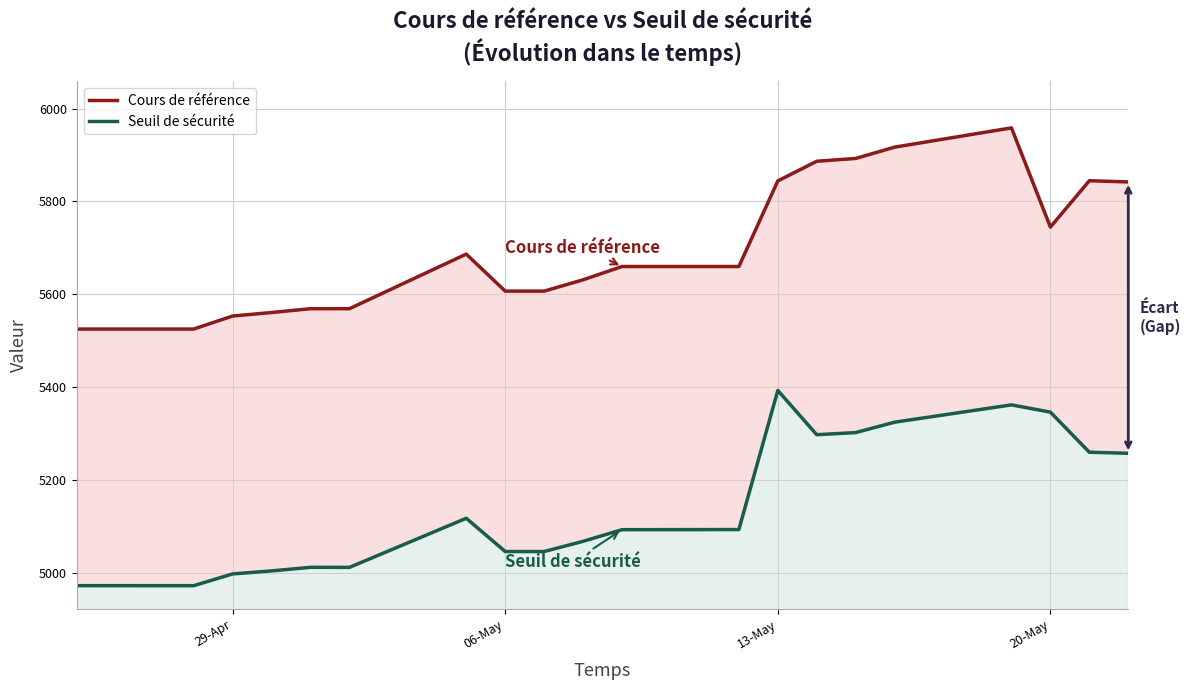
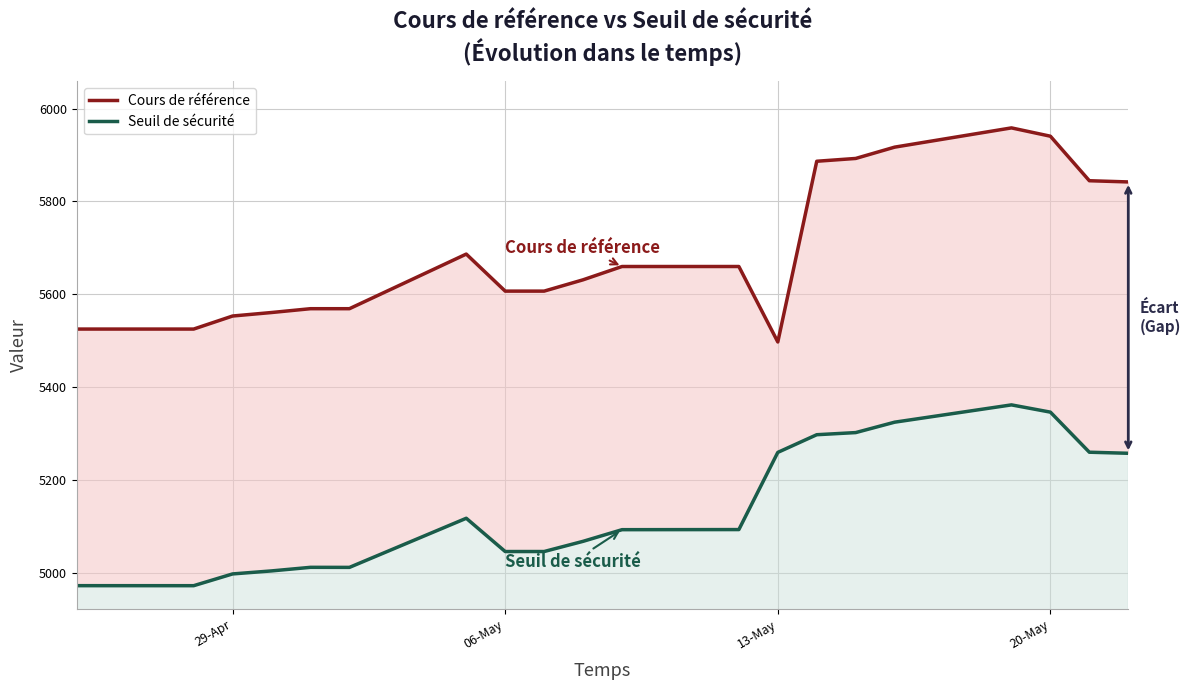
  {
    "Cours de référence": {
      "29-Apr": 5550,
      "06-May": 5610,
-     "13-May": 5840,
-     "20-May": 5740
+     "13-May": 5500,
+     "20-May": 5940
    },
    "Seuil de sécurité": {
      "29-Apr": 5000,
      "06-May": 5050,
-     "13-May": 5390,
+     "13-May": 5260,
      "20-May": 5350
    }
  }
